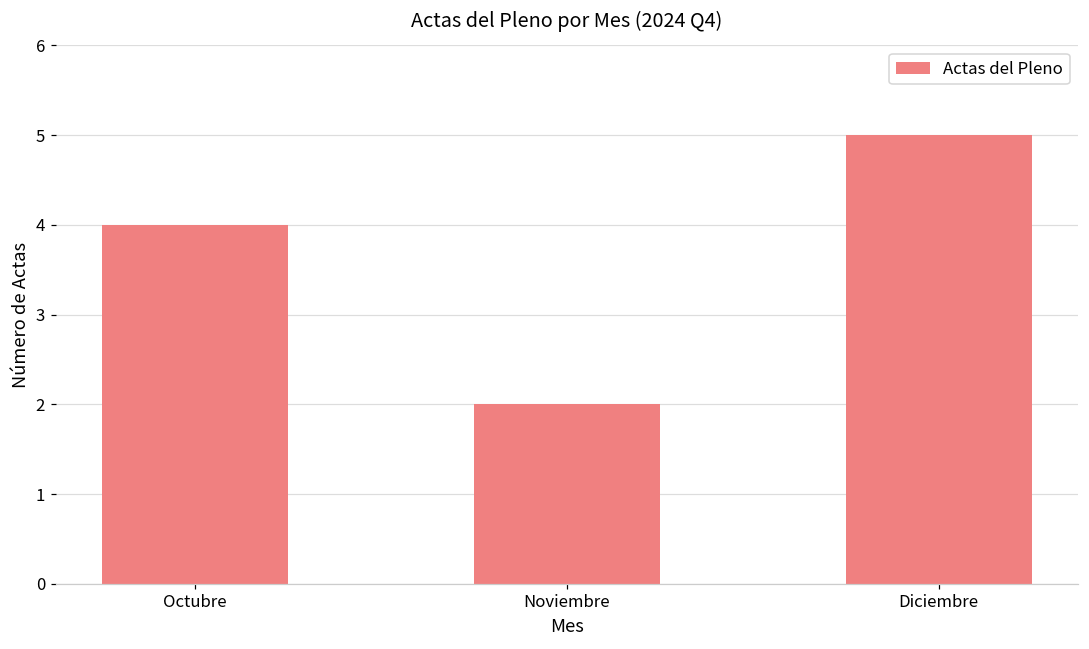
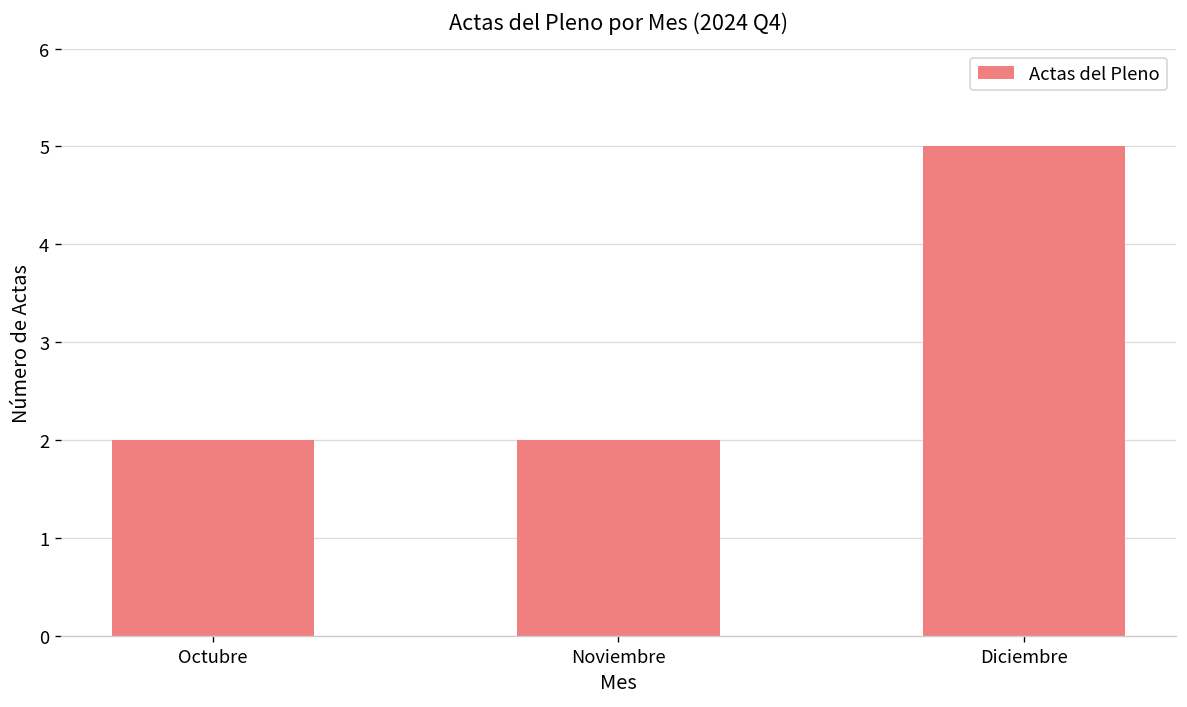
  {
-   "Octubre": 4,
+   "Octubre": 2,
    "Noviembre": 2,
    "Diciembre": 5
  }
